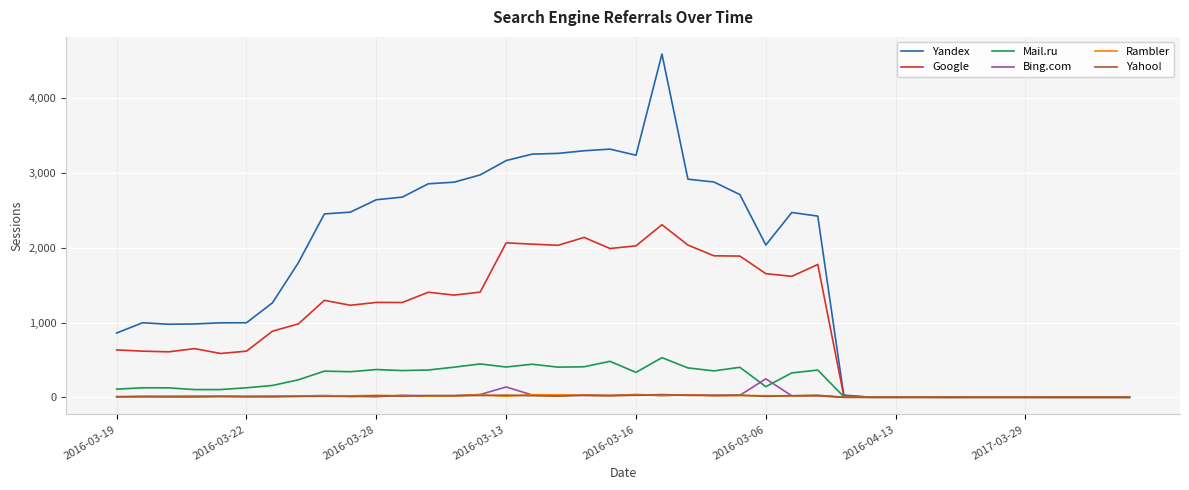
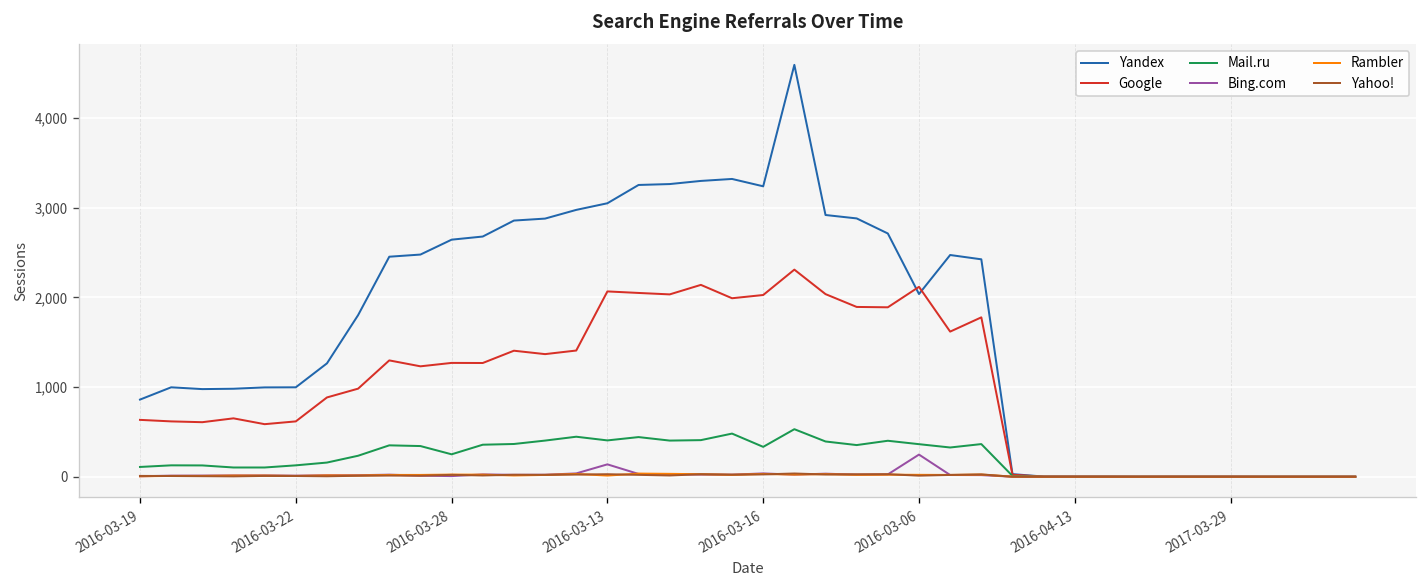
  {
    "Yandex": {
      "2016-03-19": "900",
      "2016-03-28": "2,600",
-     "2016-03-13": "3,200",
+     "2016-03-13": "3,000",
      "2016-03-16": "3,200",
      "2016-03-06": "2,000"
    },
    "Google": {
      "2016-03-19": "600",
      "2016-03-28": "1,300",
      "2016-03-13": "2,100",
      "2016-03-16": "2,000",
-     "2016-03-06": "1,700"
+     "2016-03-06": "2,100"
    },
    "Mail.ru": {
      "2016-03-19": "100",
-     "2016-03-28": "400",
+     "2016-03-28": "300",
      "2016-03-13": "400",
      "2016-03-16": "300",
-     "2016-03-06": "100"
+     "2016-03-06": "400"
    },
    "Bing.com": {
      "2016-03-13": "100",
      "2016-03-06": "200"
    }
  }
